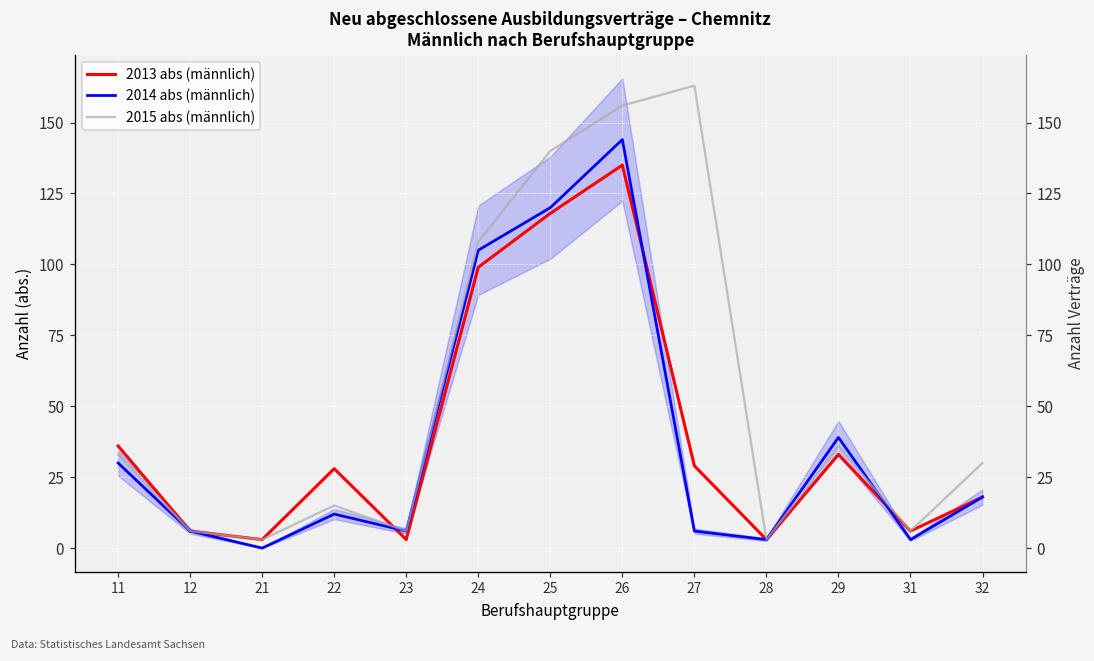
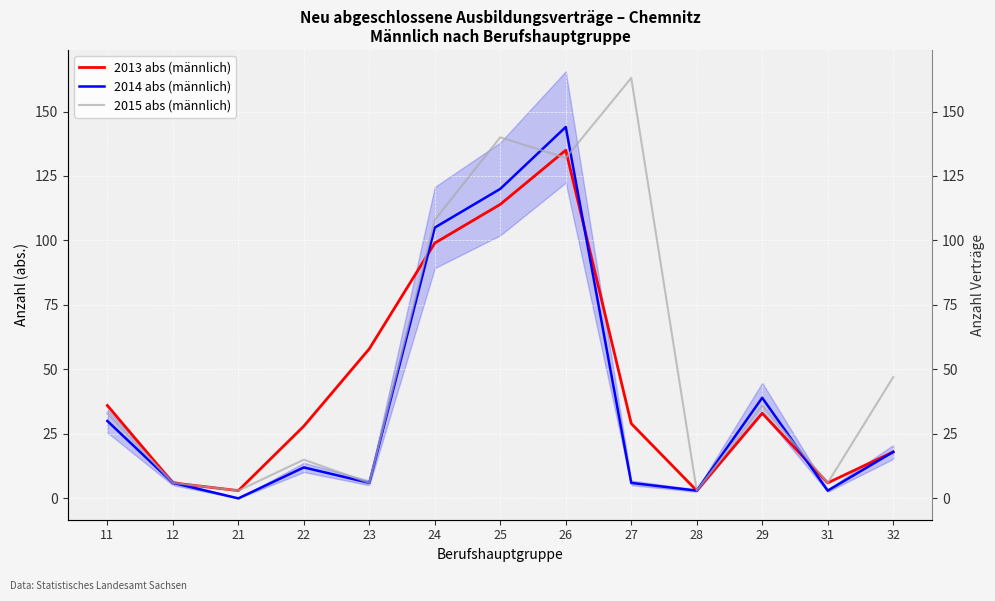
  {
    "2013 abs (männlich)": {
      "11": 36,
      "22": 28,
-     "23": 3,
+     "23": 58,
      "24": 99,
-     "25": 118,
+     "25": 114,
      "26": 135,
      "27": 29,
      "29": 33
    },
    "2015 abs (männlich)": {
      "11": 33,
      "22": 15,
      "24": 108,
      "25": 140,
-     "26": 156,
+     "26": 132,
      "27": 163,
      "29": 36,
-     "32": 30
+     "32": 47
    }
  }
